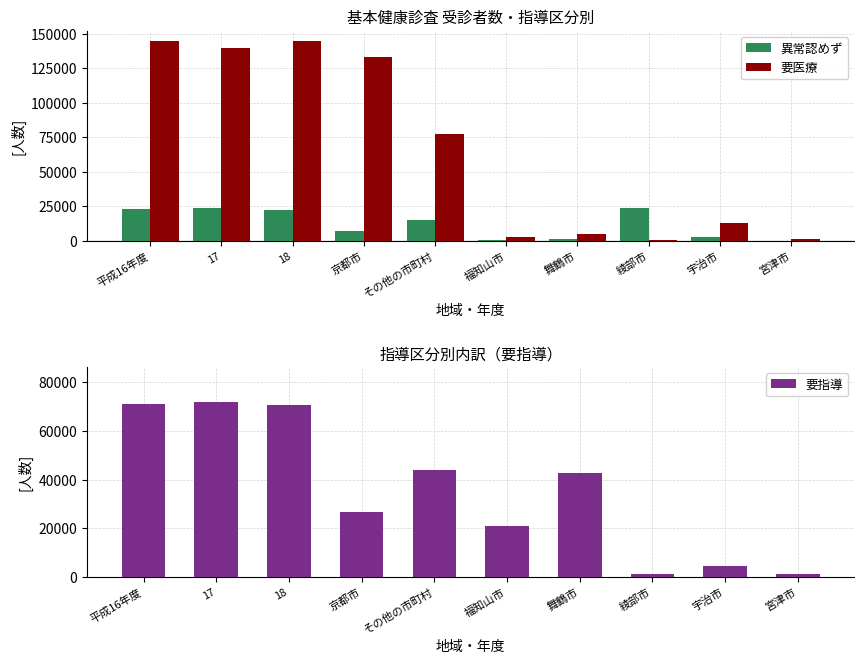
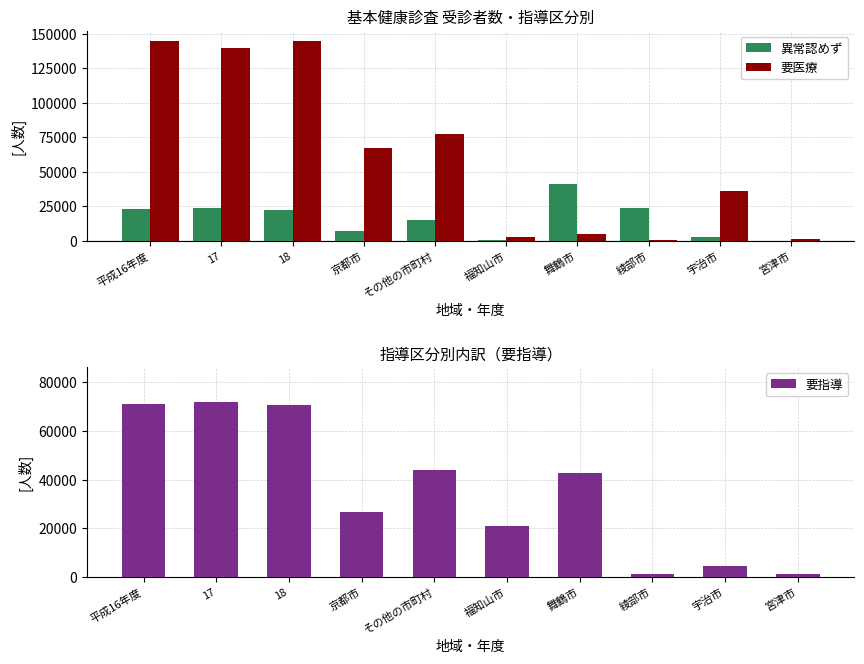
  {
    "基本健康診査 受診者数・指導区分別": {
      "異常認めず": {
        "平成16年度": 23000,
        "17": 24000,
        "18": 22000,
        "京都市": 7000,
        "その他の市町村": 15000,
-       "舞鶴市": 1000,
+       "舞鶴市": 42000,
        "綾部市": 24000,
        "宇治市": 3000
      },
      "要医療": {
        "平成16年度": 145000,
        "17": 140000,
        "18": 145000,
-       "京都市": 133000,
+       "京都市": 67000,
        "その他の市町村": 78000,
        "福知山市": 3000,
        "舞鶴市": 5000,
-       "宇治市": 13000
+       "宇治市": 36000
      }
    },
    "指導区分別内訳（要指導）": {
      "平成16年度": 71000,
      "17": 72000,
      "18": 71000,
      "京都市": 27000,
      "その他の市町村": 44000,
      "福知山市": 21000,
      "舞鶴市": 43000,
      "綾部市": 1000,
      "宇治市": 4000,
      "宮津市": 1000
    }
  }
